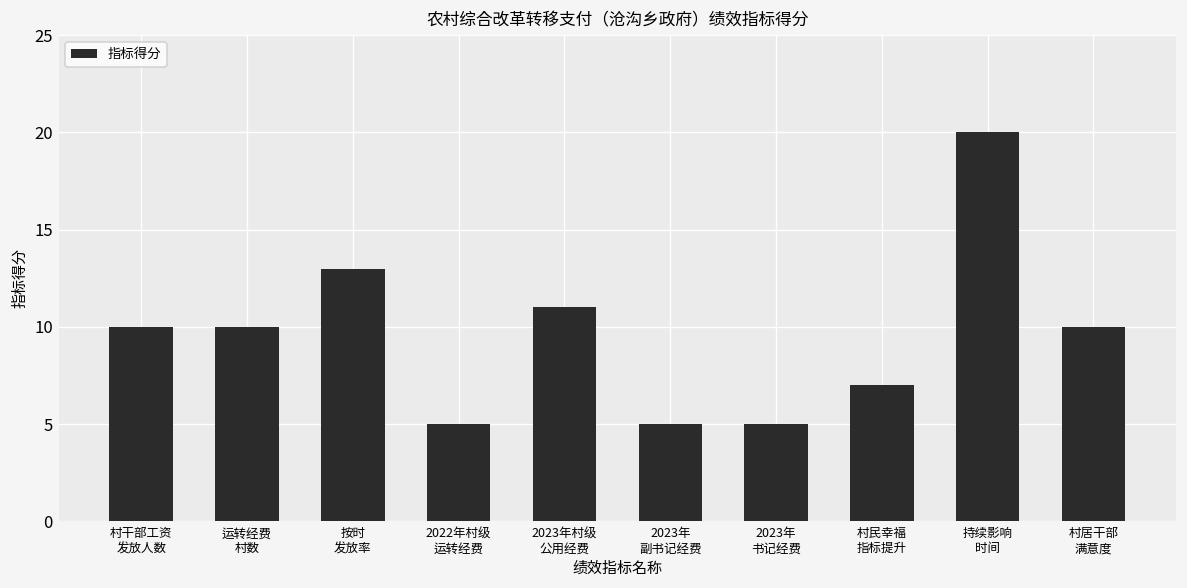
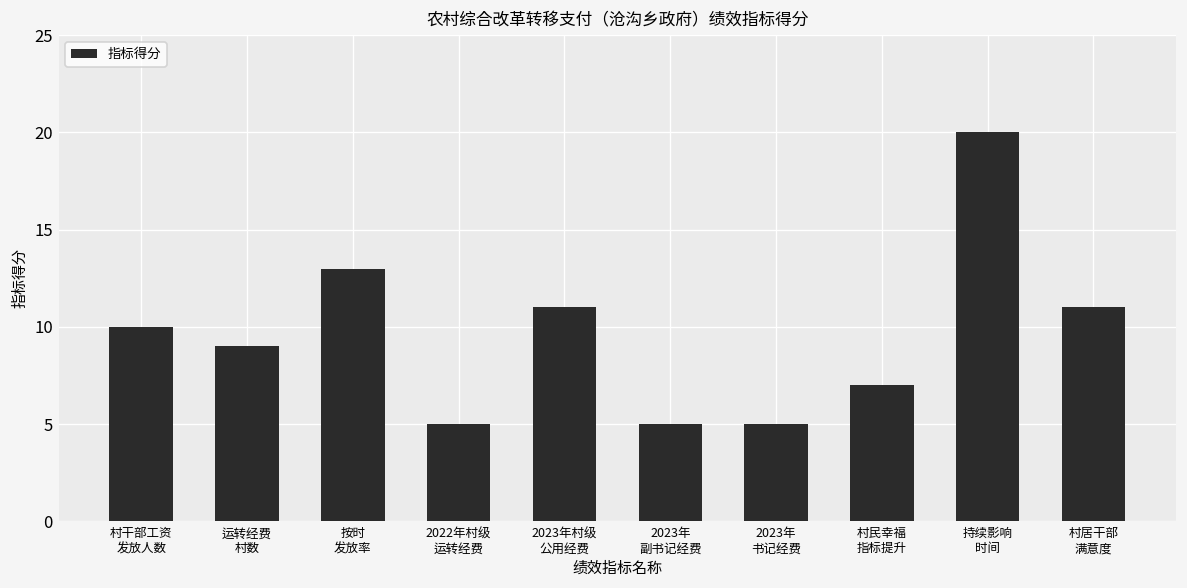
  {
    "村干部工资 发放人数": 10,
-   "运转经费 村数": 10,
+   "运转经费 村数": 9,
    "按时 发放率": 13,
    "2022年村级 运转经费": 5,
    "2023年村级 公用经费": 11,
    "2023年 副书记经费": 5,
    "2023年 书记经费": 5,
    "村民幸福 指标提升": 7,
    "持续影响 时间": 20,
-   "村居干部 满意度": 10
+   "村居干部 满意度": 11
  }
